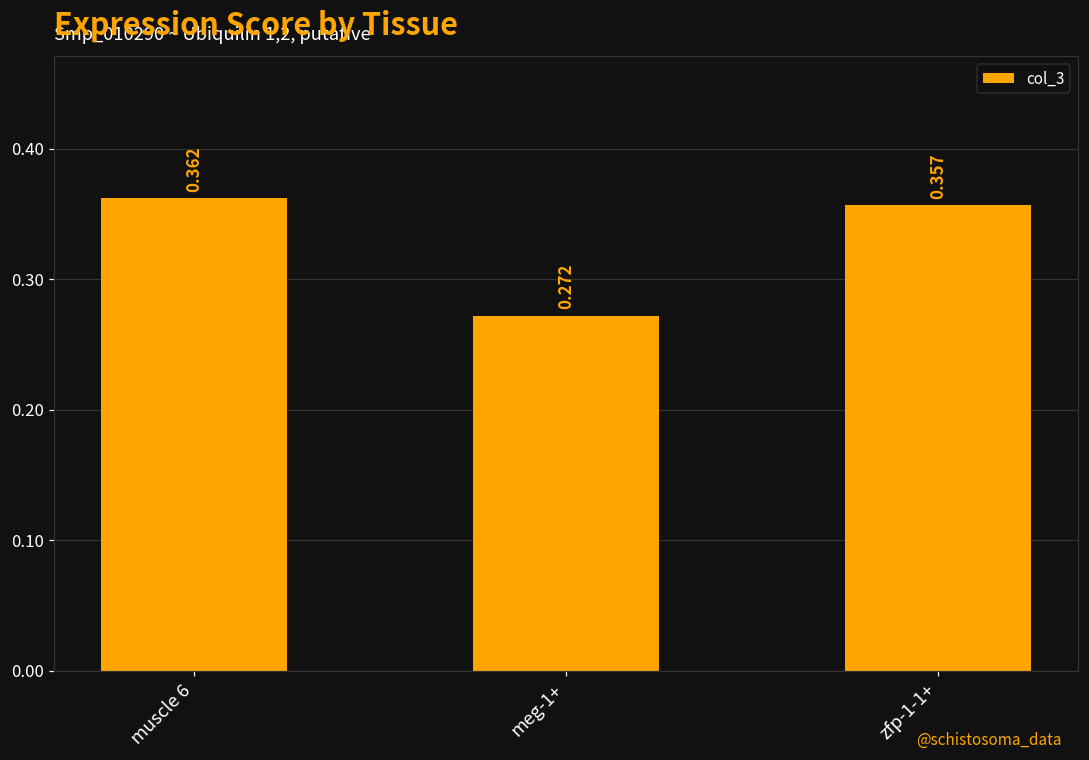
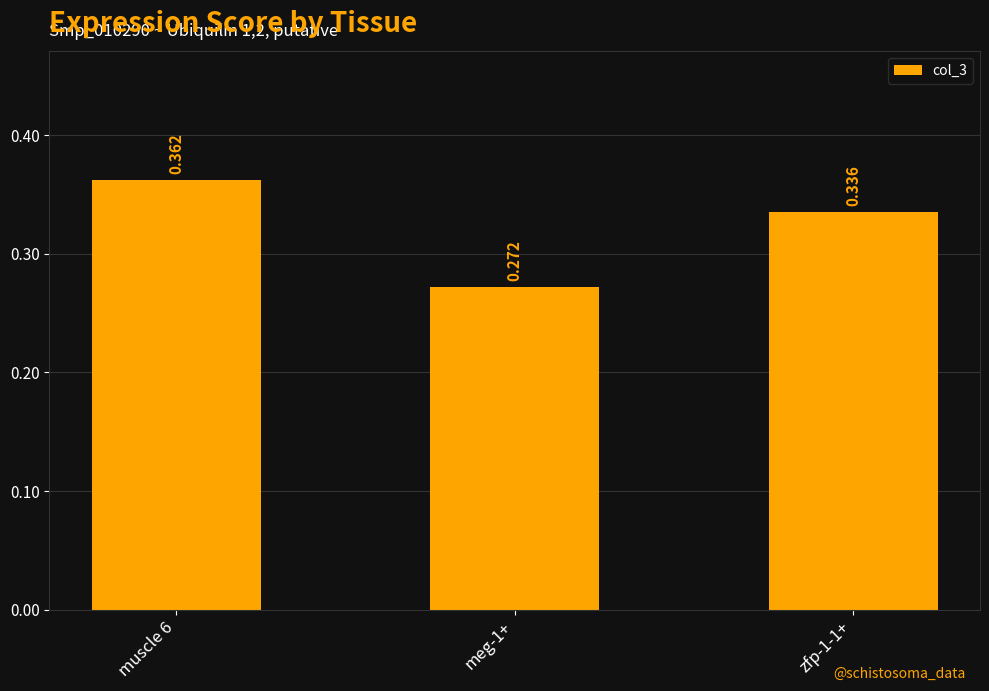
  {
    "muscle 6": 0.362,
    "meg-1+": 0.272,
-   "zfp-1-1+": 0.357
+   "zfp-1-1+": 0.336
  }
